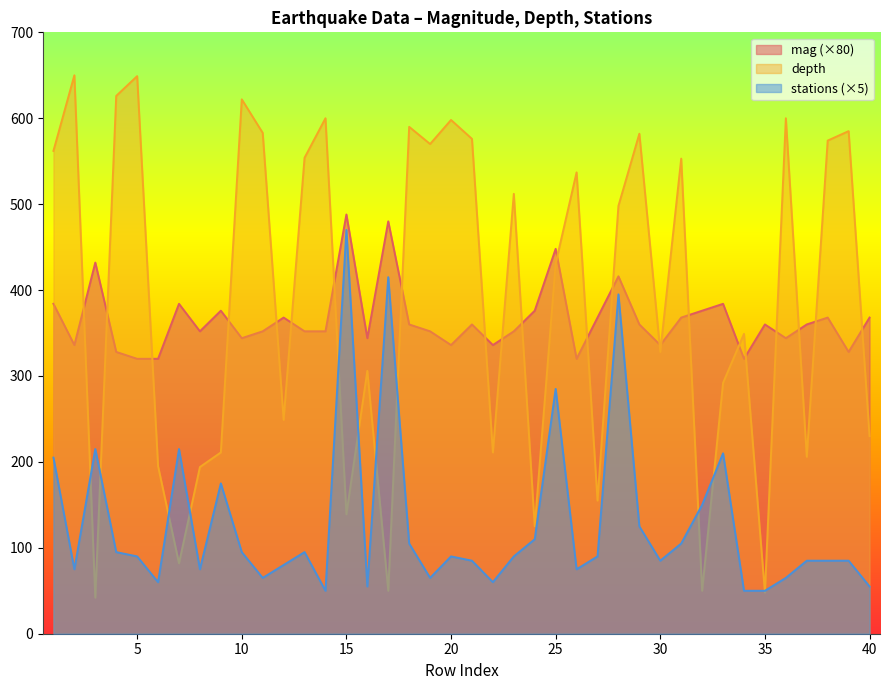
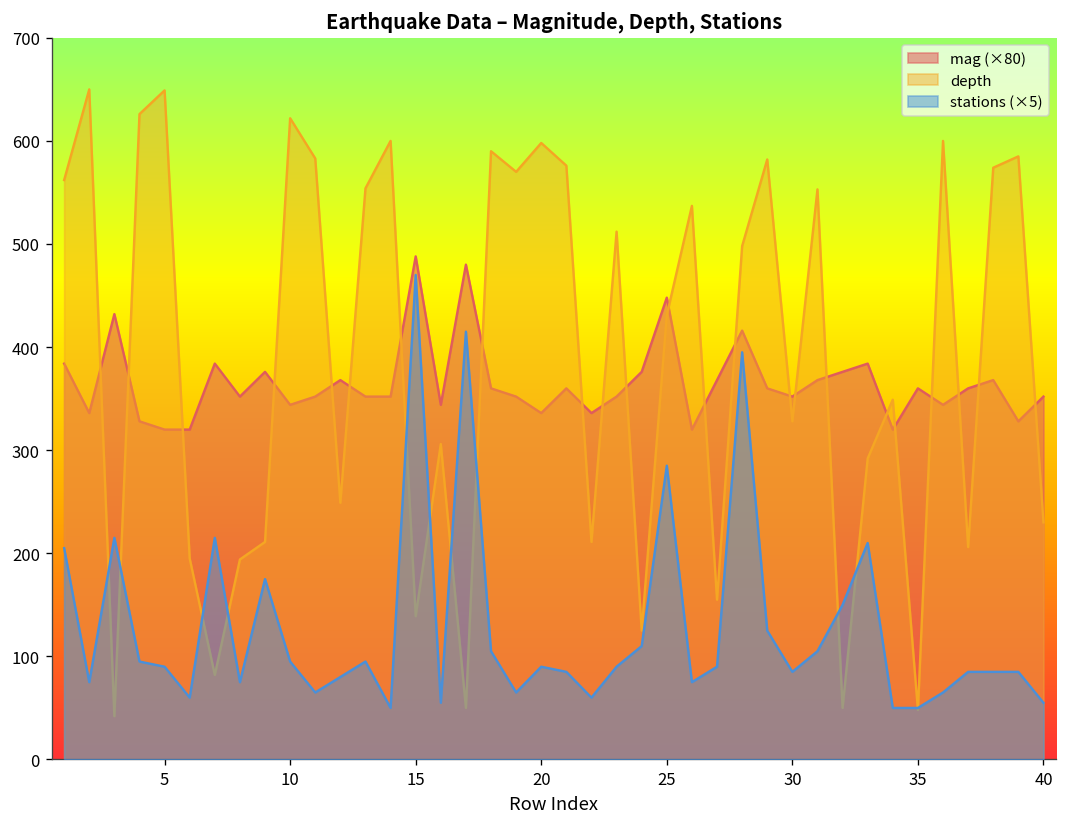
  {
    "mag (×80)": {
      "5": 320,
      "10": 340,
      "15": 490,
      "20": 340,
      "25": 450,
-     "30": 340,
+     "30": 350,
      "35": 360,
-     "40": 370
+     "40": 350
    },
    "depth": {
      "5": 650,
      "10": 620,
      "15": 140,
      "20": 600,
      "25": 430,
      "30": 330,
      "40": 230
    },
    "stations (×5)": {
      "5": 90,
      "10": 100,
      "15": 470,
      "20": 90,
      "25": 290,
      "30": 90,
      "40": 60
    }
  }
